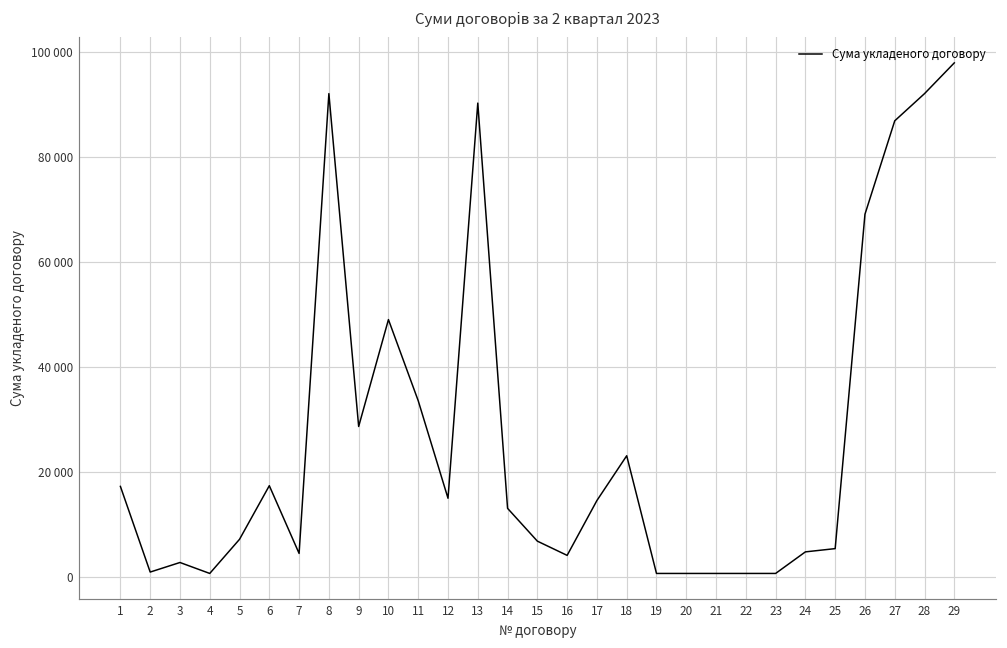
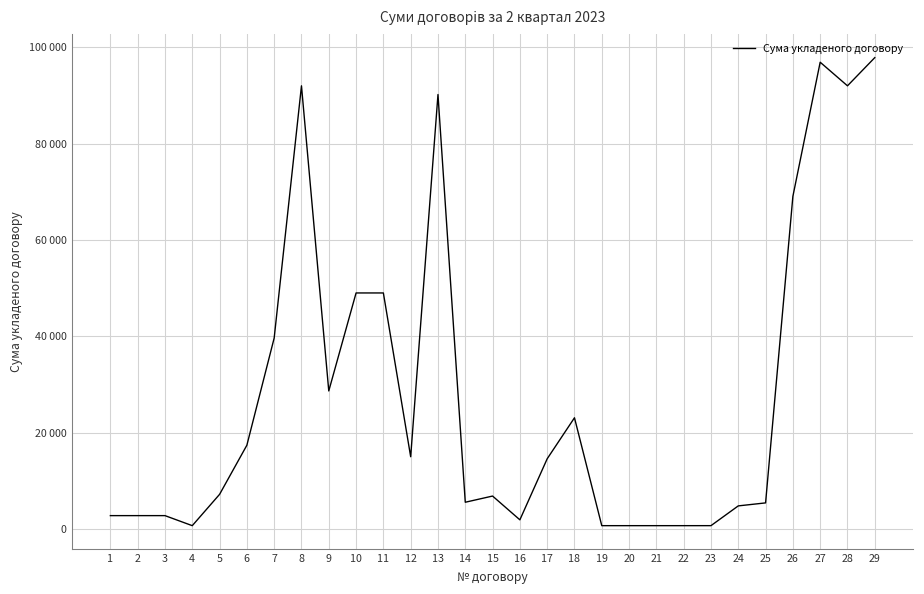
  {
-   "1": 17000,
-   "2": 1000,
+   "1": 3000,
+   "2": 3000,
    "3": 3000,
    "4": 1000,
    "5": 7000,
    "6": 17000,
-   "7": 5000,
+   "7": 40000,
    "8": 92000,
    "9": 29000,
    "10": 49000,
-   "11": 34000,
+   "11": 49000,
    "12": 15000,
    "13": 90000,
-   "14": 13000,
+   "14": 6000,
    "15": 7000,
-   "16": 4000,
+   "16": 2000,
    "17": 15000,
    "18": 23000,
    "19": 1000,
    "20": 1000,
    "21": 1000,
    "22": 1000,
    "23": 1000,
    "24": 5000,
    "25": 5000,
    "26": 69000,
-   "27": 87000,
+   "27": 97000,
    "28": 92000,
    "29": 98000
  }
